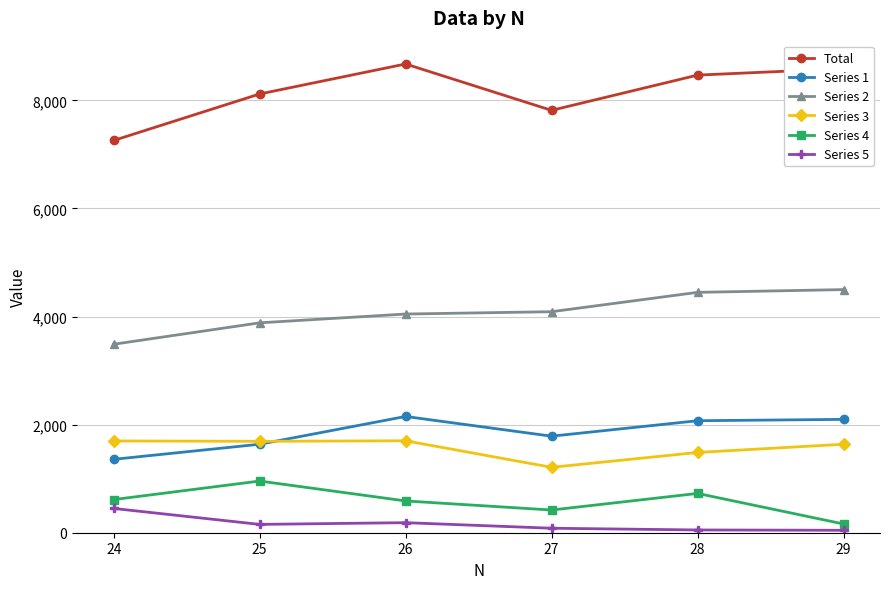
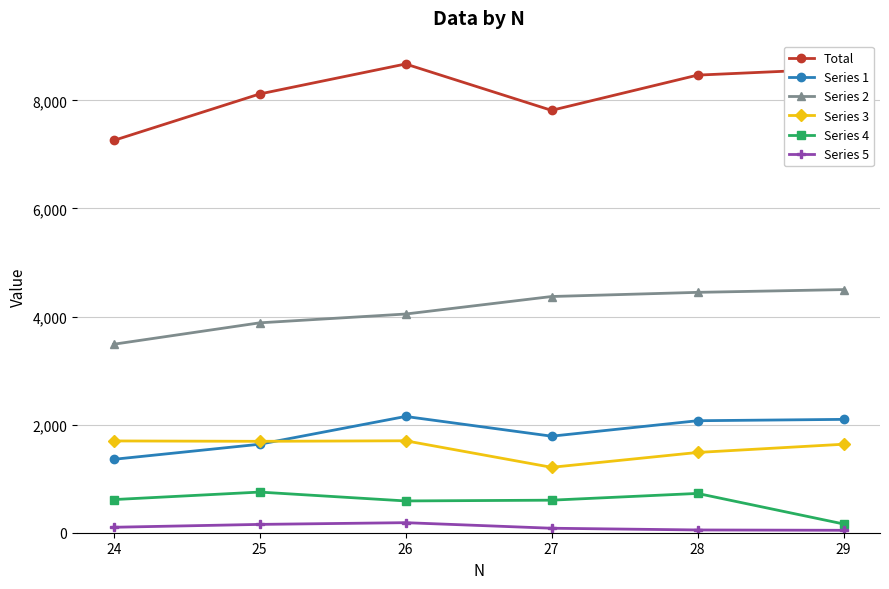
  {
    "Total": {
      "24": "7,300",
      "25": "8,100",
      "26": "8,700",
      "27": "7,800",
      "28": "8,500"
    },
    "Series 1": {
      "24": "1,400",
      "25": "1,600",
      "26": "2,200",
      "27": "1,800",
      "28": "2,100",
      "29": "2,100"
    },
    "Series 2": {
      "24": "3,500",
      "25": "3,900",
      "26": "4,000",
-     "27": "4,100",
+     "27": "4,400",
      "28": "4,400",
      "29": "4,500"
    },
    "Series 3": {
      "24": "1,700",
      "25": "1,700",
      "26": "1,700",
      "27": "1,200",
      "28": "1,500",
      "29": "1,600"
    },
    "Series 4": {
      "24": "600",
-     "25": "1,000",
+     "25": "800",
      "26": "600",
-     "27": "400",
+     "27": "600",
      "28": "700",
      "29": "200"
    },
    "Series 5": {
-     "24": "400",
+     "24": "100",
      "25": "200",
      "26": "200",
      "27": "100",
      "28": "100",
      "29": "0"
    }
  }
